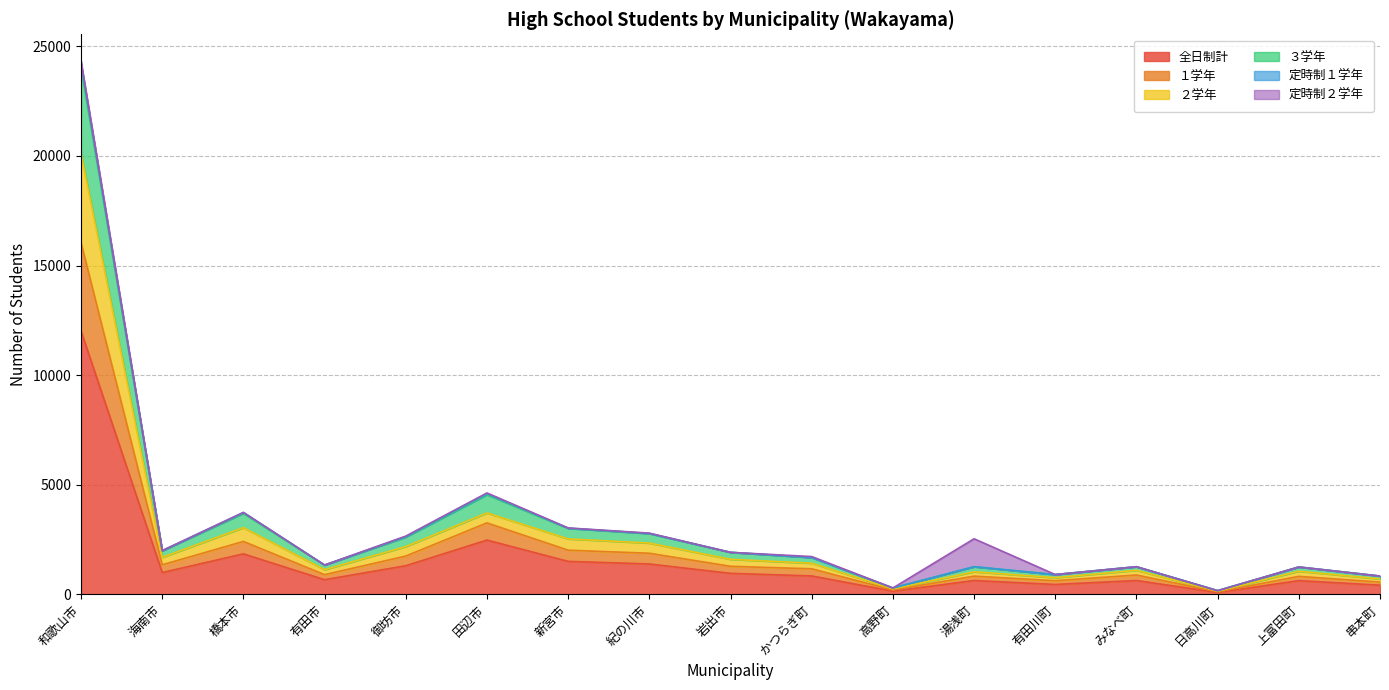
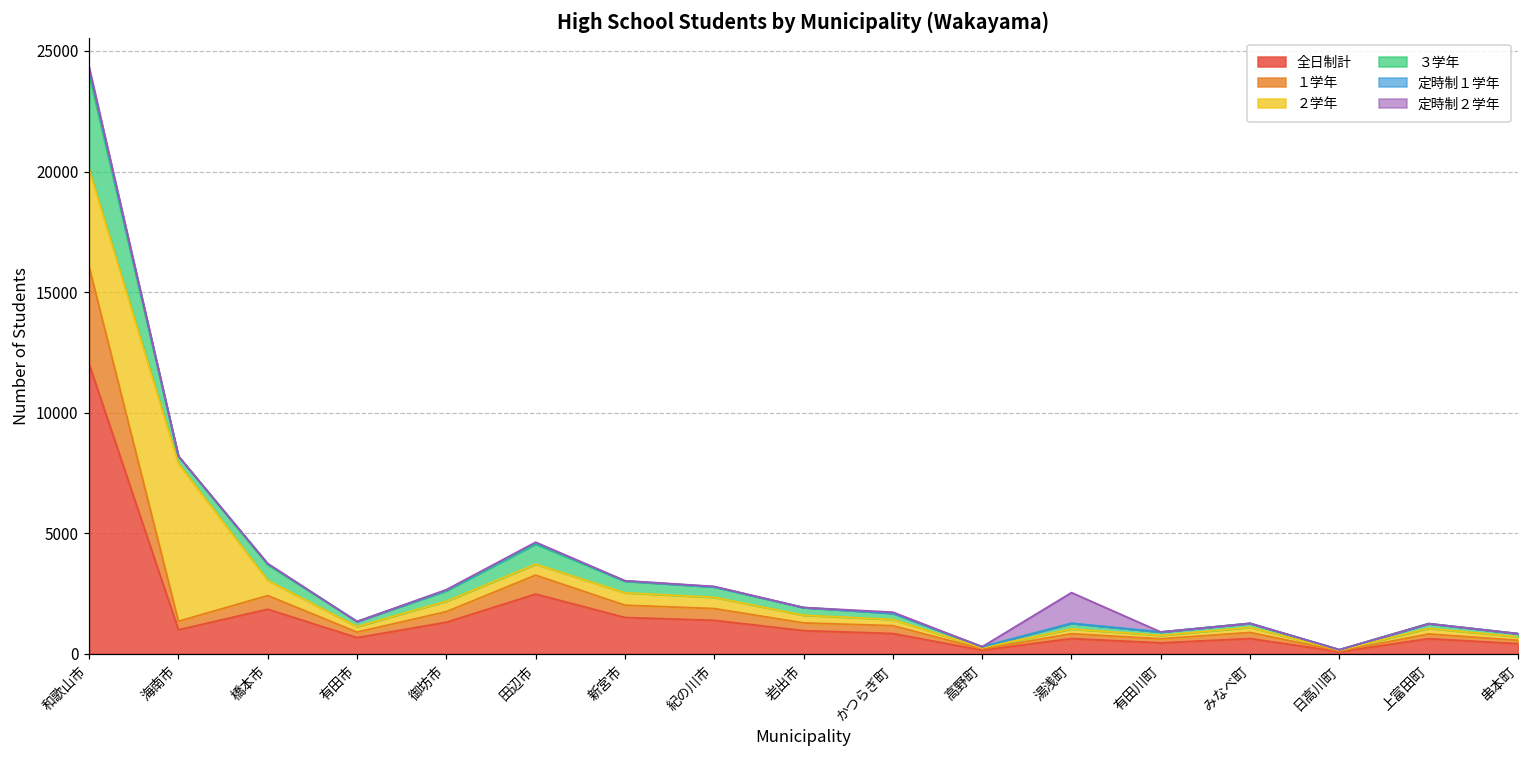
  {
    "２学年": {
      "和歌山市": 4100,
-     "海南市": 300,
+     "海南市": 6500,
      "橋本市": 600,
      "有田市": 200,
      "御坊市": 400,
      "田辺市": 500,
      "新宮市": 500,
      "紀の川市": 500,
      "岩出市": 300,
      "かつらぎ町": 300,
      "湯浅町": 200,
      "有田川町": 100,
      "みなべ町": 200,
      "上富田町": 200,
      "串本町": 100
    },
    "３学年": {
      "和歌山市": 3900
    },
    "定時制２学年": {
      "湯浅町": 1300
    }
  }
